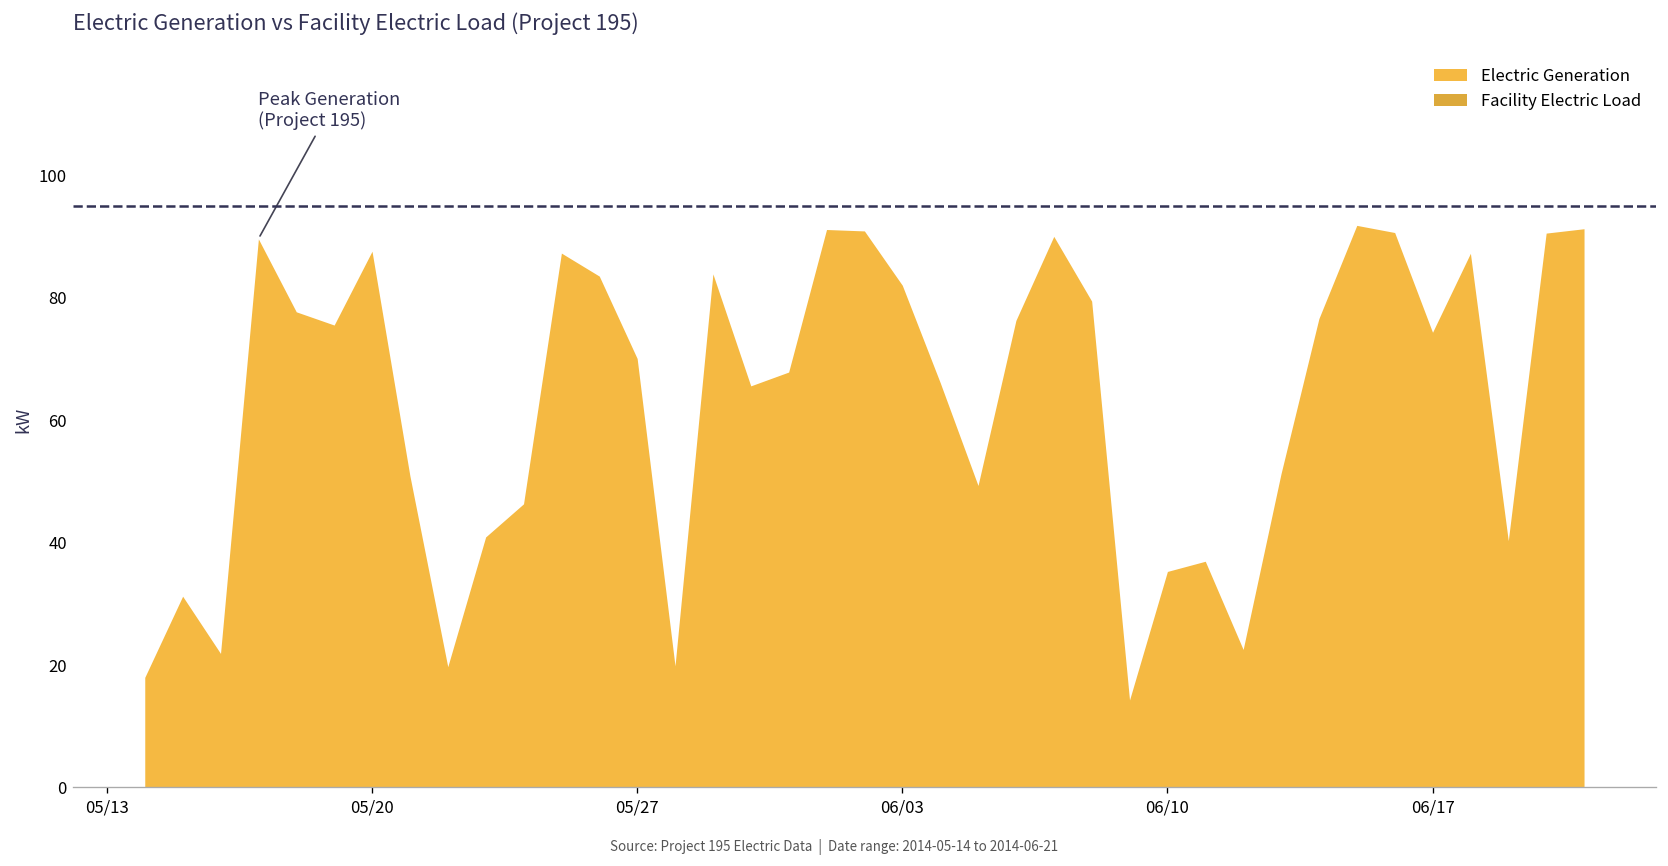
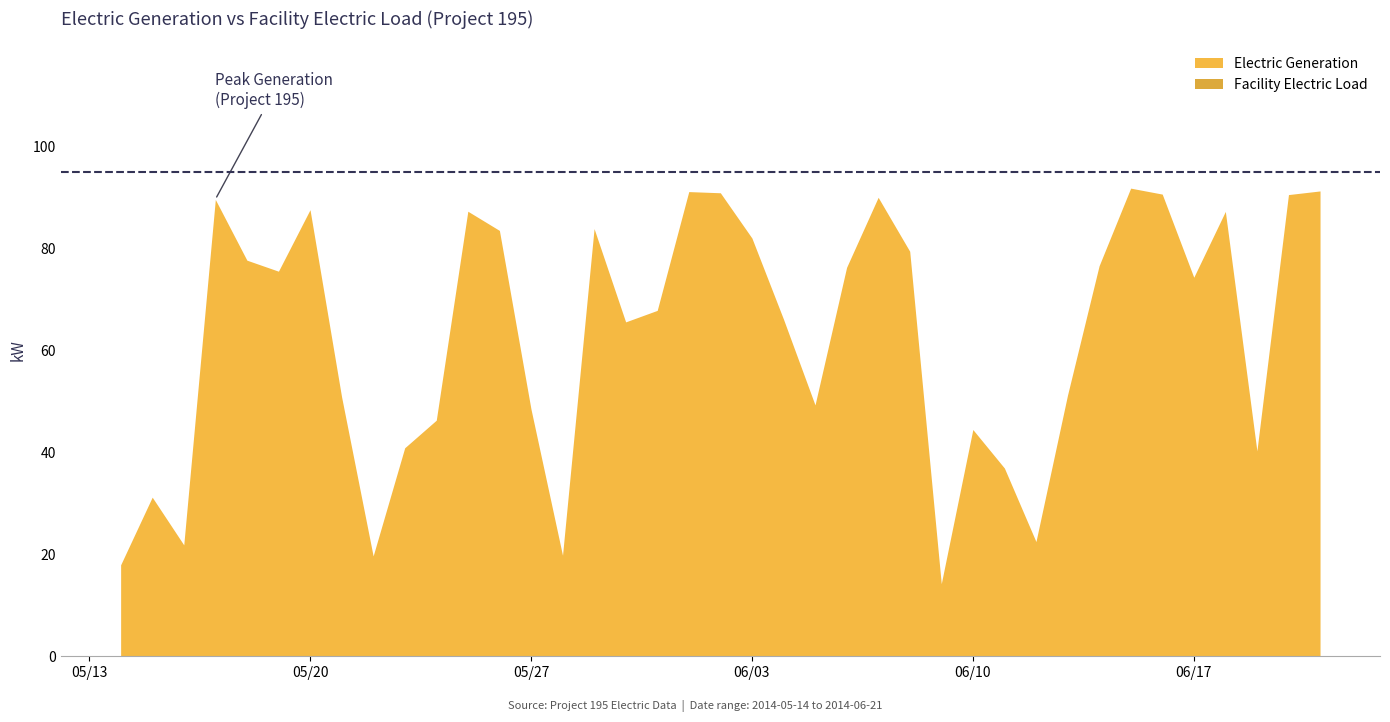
  {
    "05/20": 88,
-   "05/27": 70,
+   "05/27": 48,
    "06/03": 82,
-   "06/10": 35,
+   "06/10": 44,
    "06/17": 74
  }
